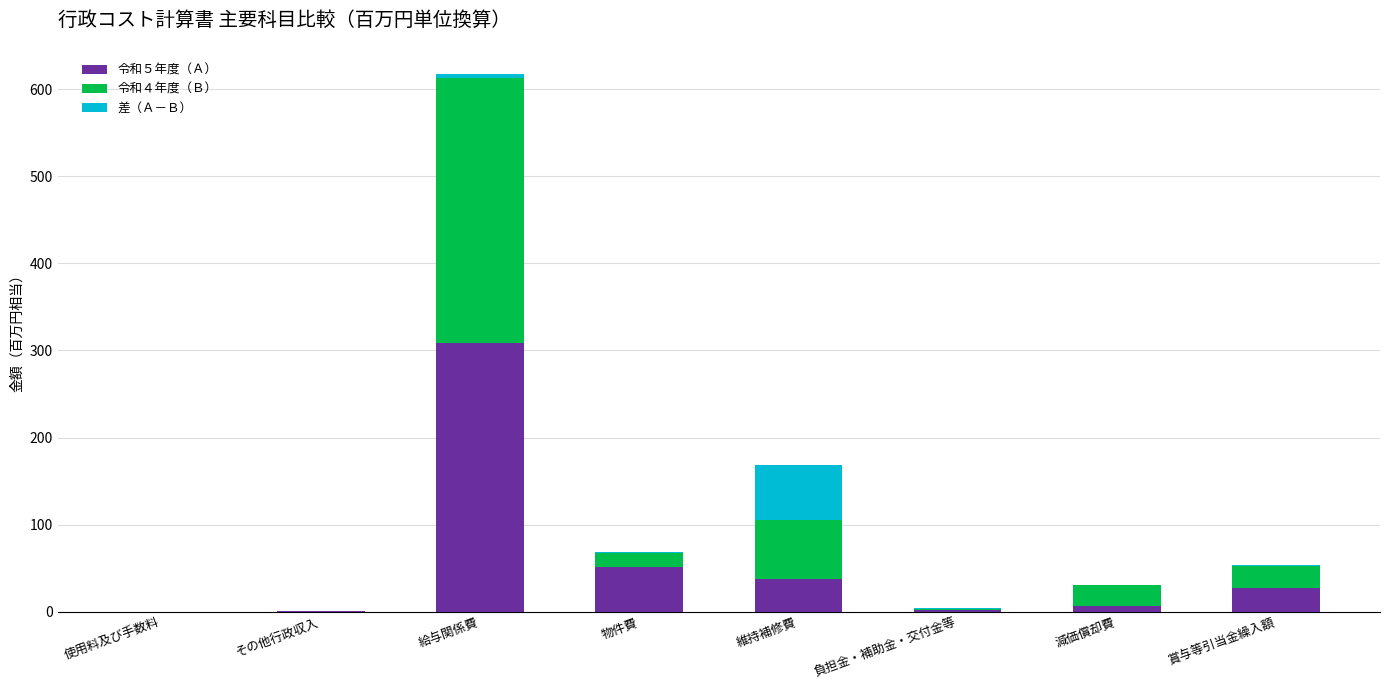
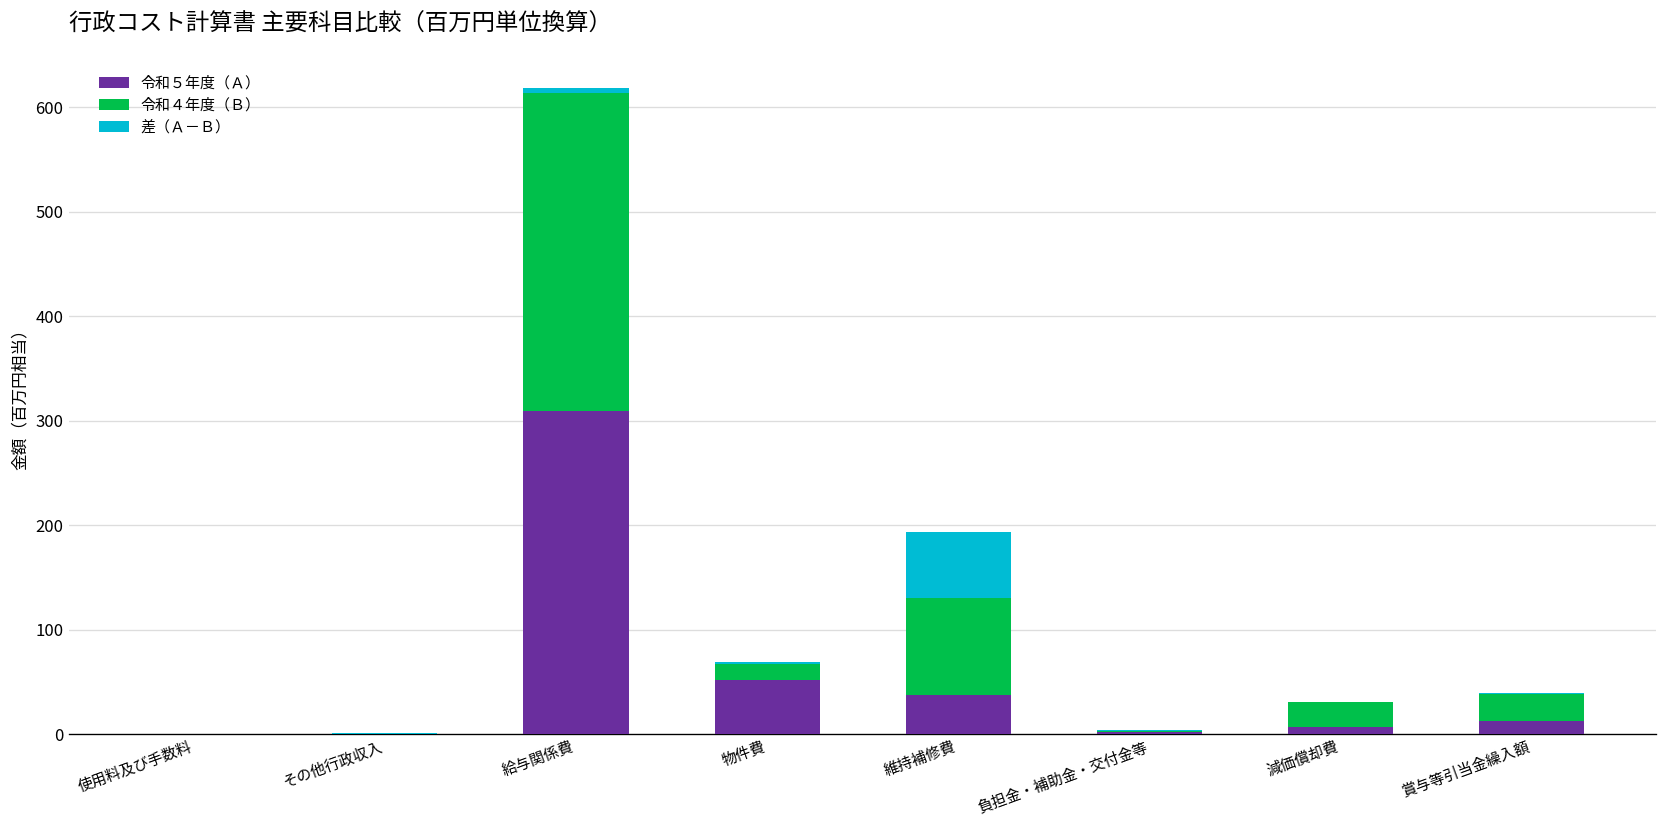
  {
    "令和５年度（Ａ）": {
      "給与関係費": 310,
      "物件費": 50,
      "維持補修費": 40,
      "減価償却費": 10,
-     "賞与等引当金繰入額": 30
+     "賞与等引当金繰入額": 10
    },
    "令和４年度（Ｂ）": {
      "給与関係費": 300,
      "物件費": 20,
-     "維持補修費": 70,
+     "維持補修費": 90,
      "減価償却費": 20,
      "賞与等引当金繰入額": 30
    },
    "差（Ａ－Ｂ）": {
      "給与関係費": 0,
      "維持補修費": 60
    }
  }
